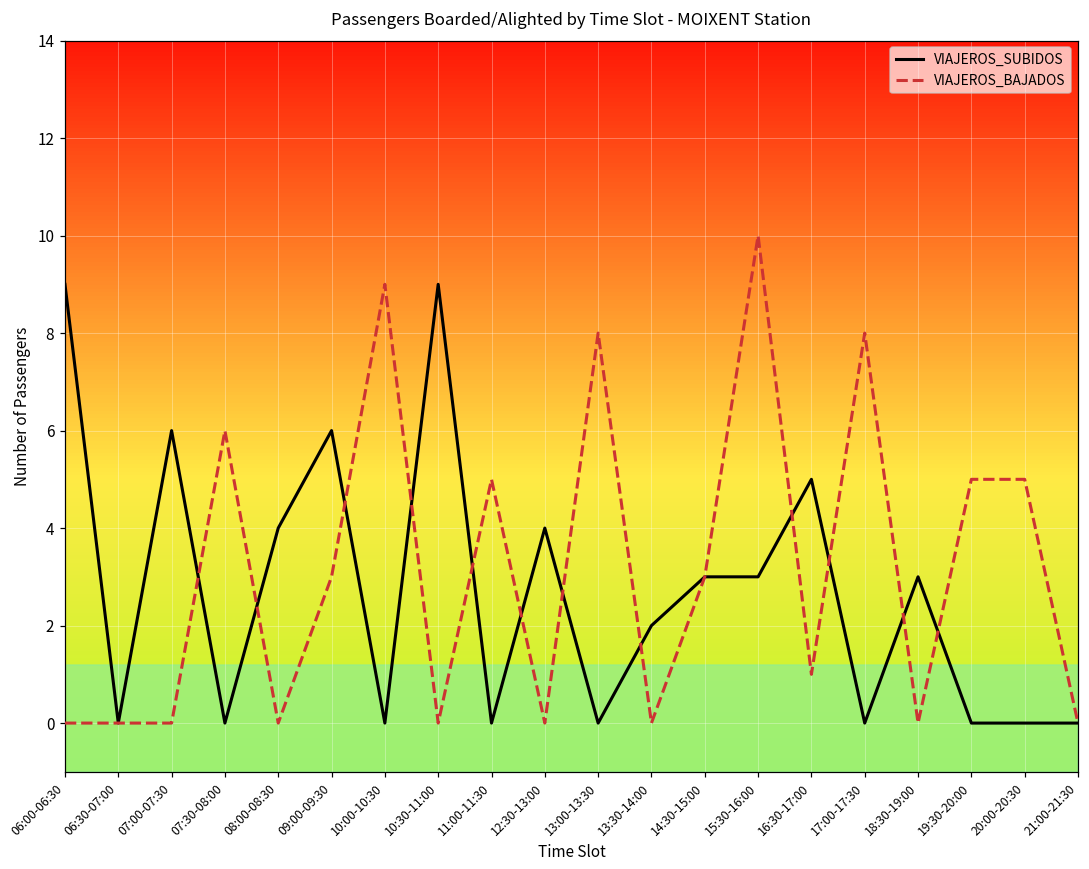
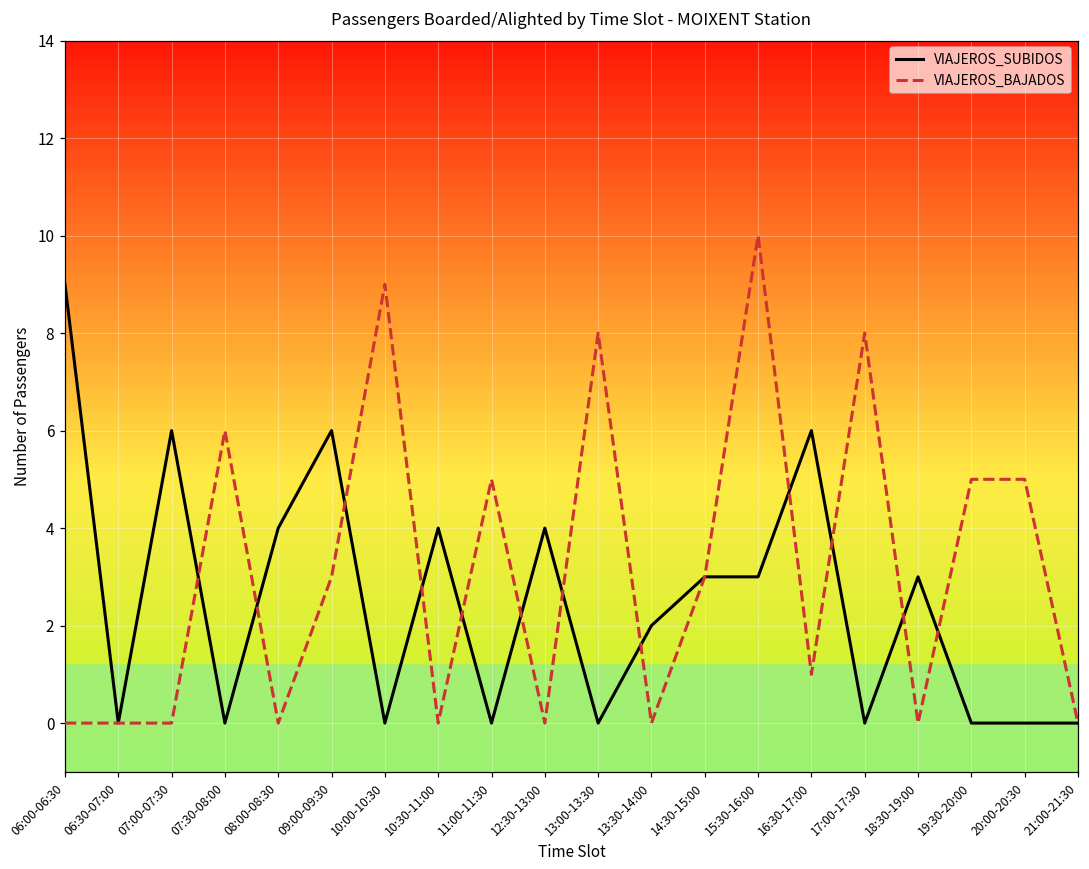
  {
    "VIAJEROS_SUBIDOS": {
      "06:00-06:30": 9,
      "07:00-07:30": 6,
      "08:00-08:30": 4,
      "09:00-09:30": 6,
-     "10:30-11:00": 9,
+     "10:30-11:00": 4,
      "12:30-13:00": 4,
      "13:30-14:00": 2,
      "15:30-16:00": 3,
-     "16:30-17:00": 5,
+     "16:30-17:00": 6,
      "18:30-19:00": 3
    },
    "VIAJEROS_BAJADOS": {
      "07:30-08:00": 6,
      "09:00-09:30": 3,
      "10:00-10:30": 9,
      "11:00-11:30": 5,
      "13:00-13:30": 8,
      "15:30-16:00": 10,
      "17:00-17:30": 8,
      "19:30-20:00": 5,
      "20:00-20:30": 5
    }
  }
